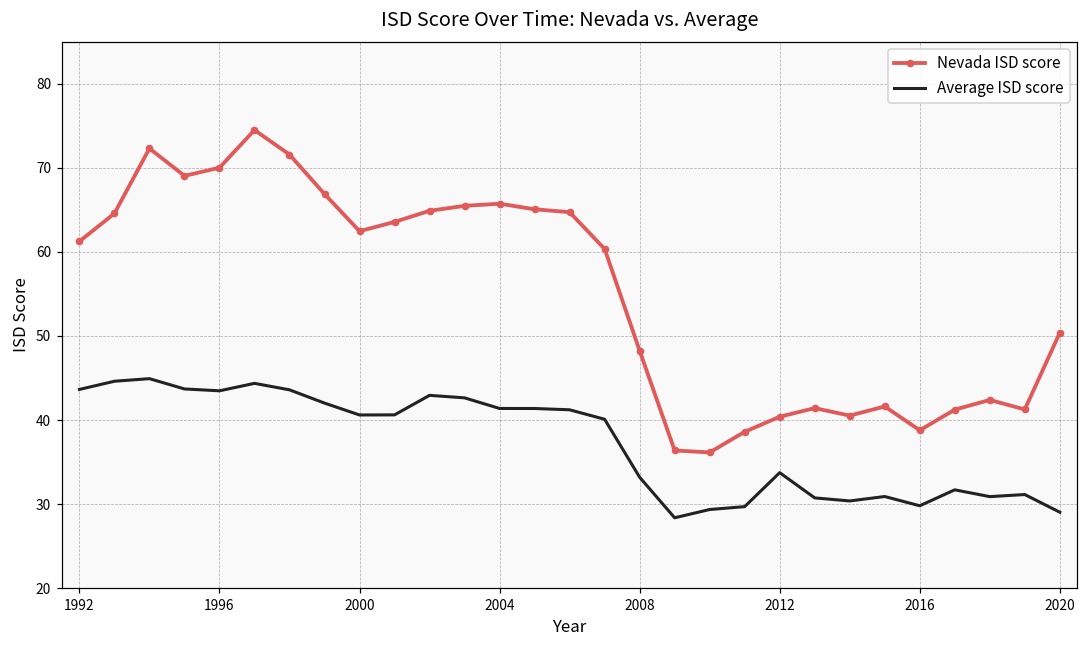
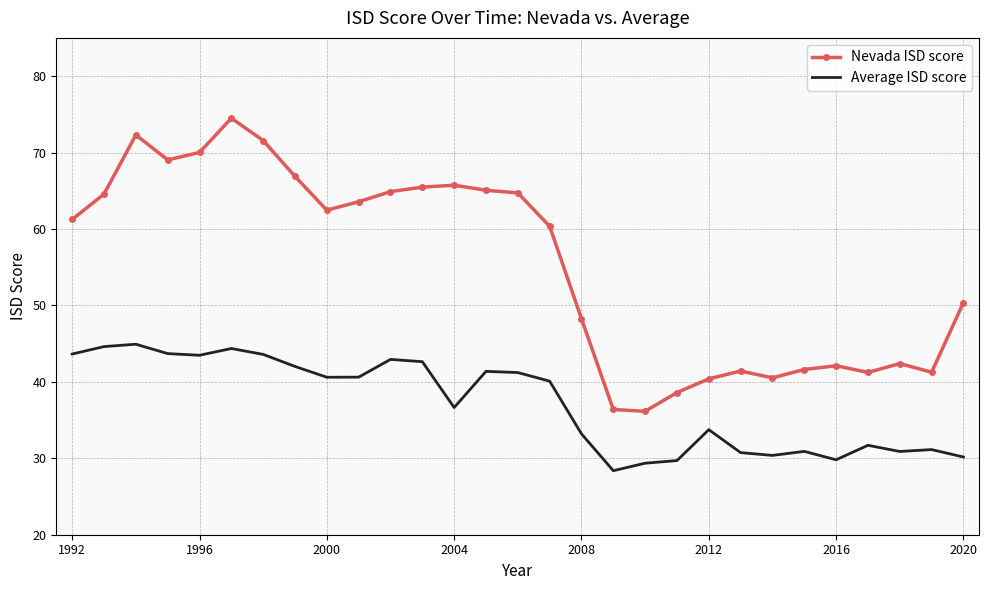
  {
    "Nevada ISD score": {
      "1992": 61,
      "1996": 70,
      "2000": 62,
      "2004": 66,
      "2008": 48,
      "2012": 40,
-     "2016": 39,
+     "2016": 42,
      "2020": 50
    },
    "Average ISD score": {
      "1992": 44,
      "1996": 43,
      "2000": 41,
-     "2004": 41,
+     "2004": 37,
      "2008": 33,
      "2012": 34,
      "2016": 30,
-     "2020": 29
+     "2020": 30
    }
  }
